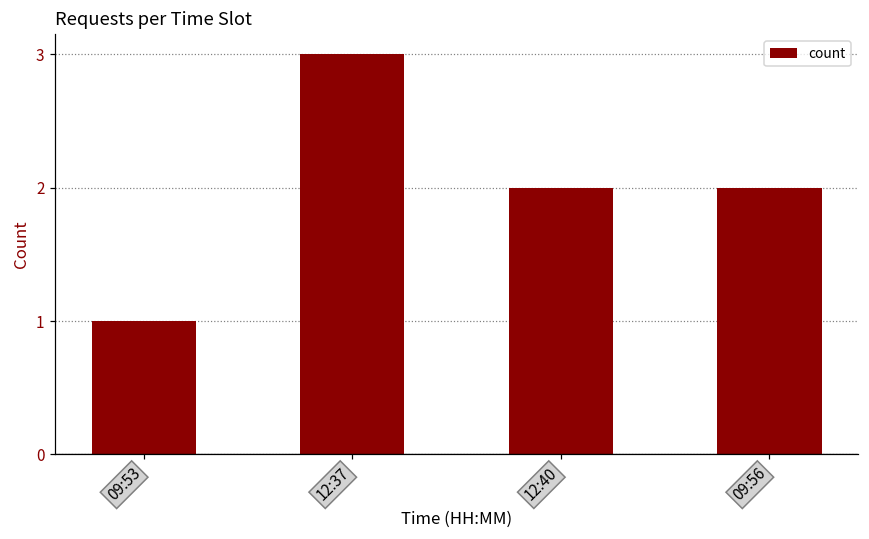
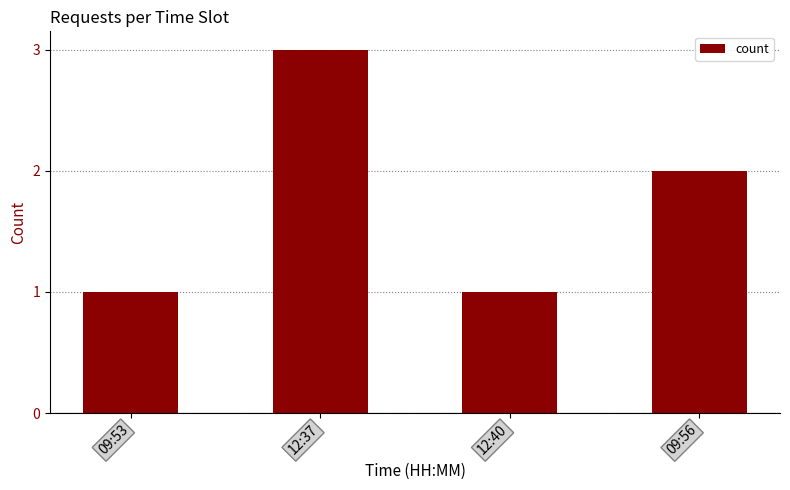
  {
    "09:53": 1,
    "12:37": 3,
-   "12:40": 2,
+   "12:40": 1,
    "09:56": 2
  }
